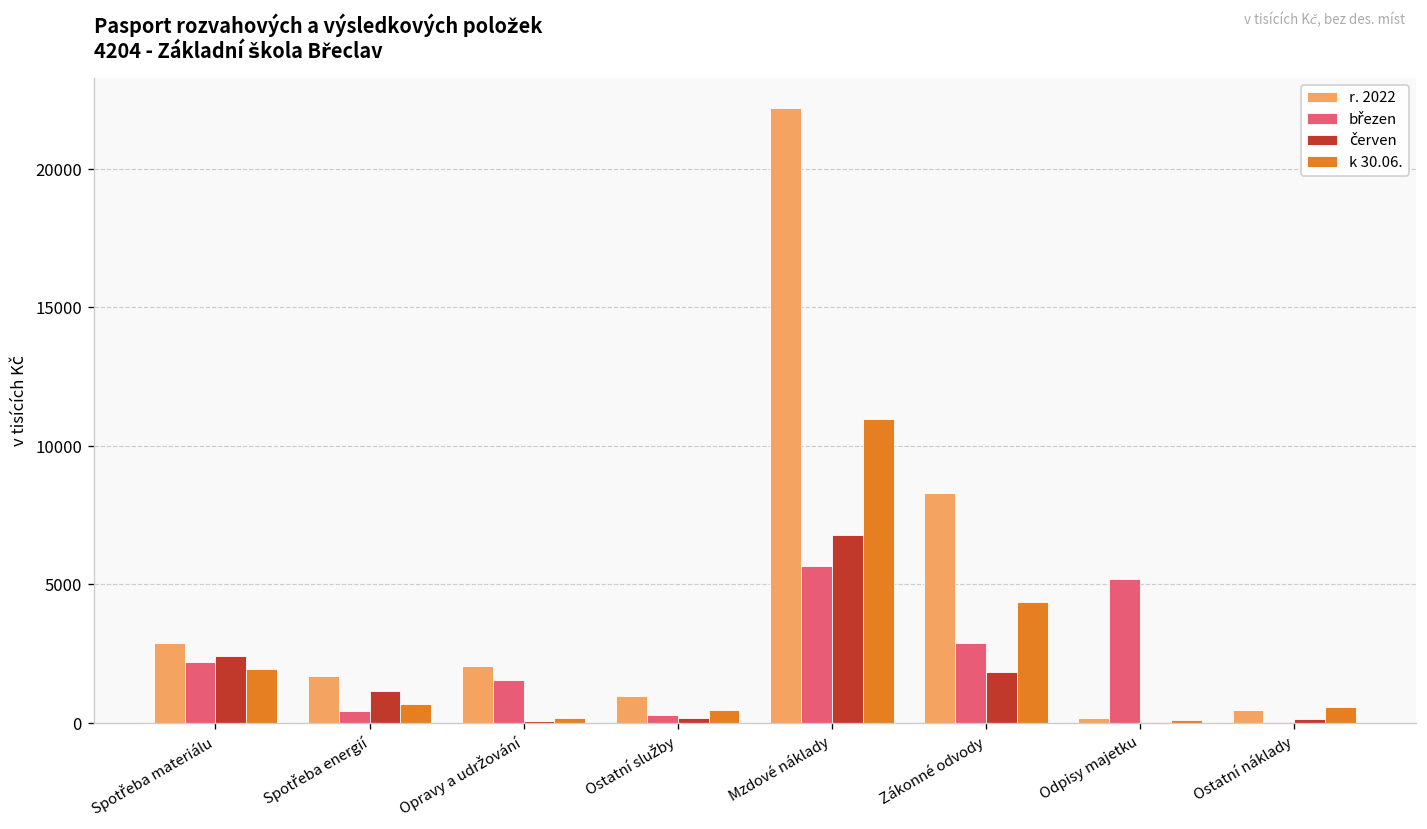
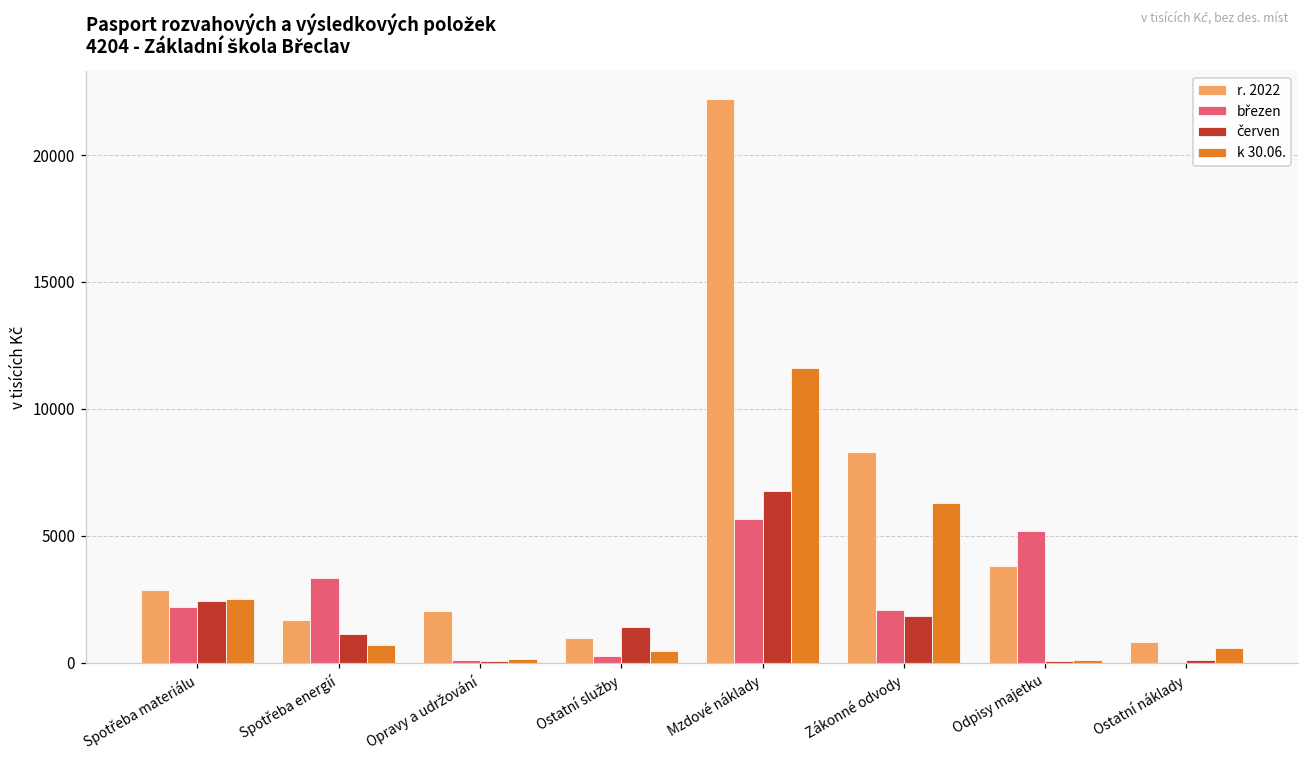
  {
    "r. 2022": {
      "Spotřeba materiálu": 2900,
      "Spotřeba energií": 1700,
      "Opravy a udržování": 2100,
      "Ostatní služby": 1000,
      "Mzdové náklady": 22200,
      "Zákonné odvody": 8300,
-     "Odpisy majetku": 200,
-     "Ostatní náklady": 400
+     "Odpisy majetku": 3800,
+     "Ostatní náklady": 800
    },
    "březen": {
      "Spotřeba materiálu": 2200,
-     "Spotřeba energií": 400,
-     "Opravy a udržování": 1600,
+     "Spotřeba energií": 3300,
+     "Opravy a udržování": 100,
      "Ostatní služby": 300,
      "Mzdové náklady": 5600,
-     "Zákonné odvody": 2900,
+     "Zákonné odvody": 2100,
      "Odpisy majetku": 5200
    },
    "červen": {
      "Spotřeba materiálu": 2400,
      "Spotřeba energií": 1100,
-     "Ostatní služby": 200,
+     "Ostatní služby": 1400,
      "Mzdové náklady": 6800,
      "Zákonné odvody": 1800,
      "Ostatní náklady": 100
    },
    "k 30.06.": {
-     "Spotřeba materiálu": 1900,
+     "Spotřeba materiálu": 2500,
      "Spotřeba energií": 700,
      "Opravy a udržování": 200,
      "Ostatní služby": 500,
-     "Mzdové náklady": 11000,
-     "Zákonné odvody": 4400,
+     "Mzdové náklady": 11600,
+     "Zákonné odvody": 6300,
      "Ostatní náklady": 600
    }
  }
